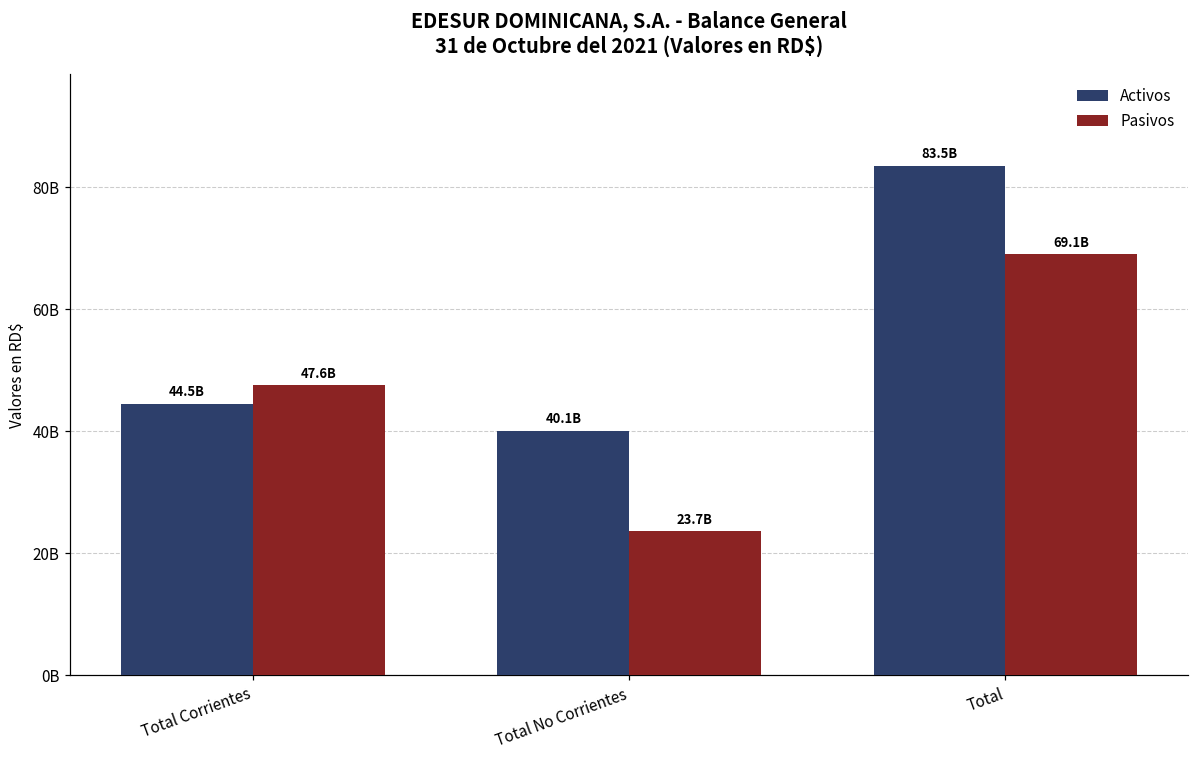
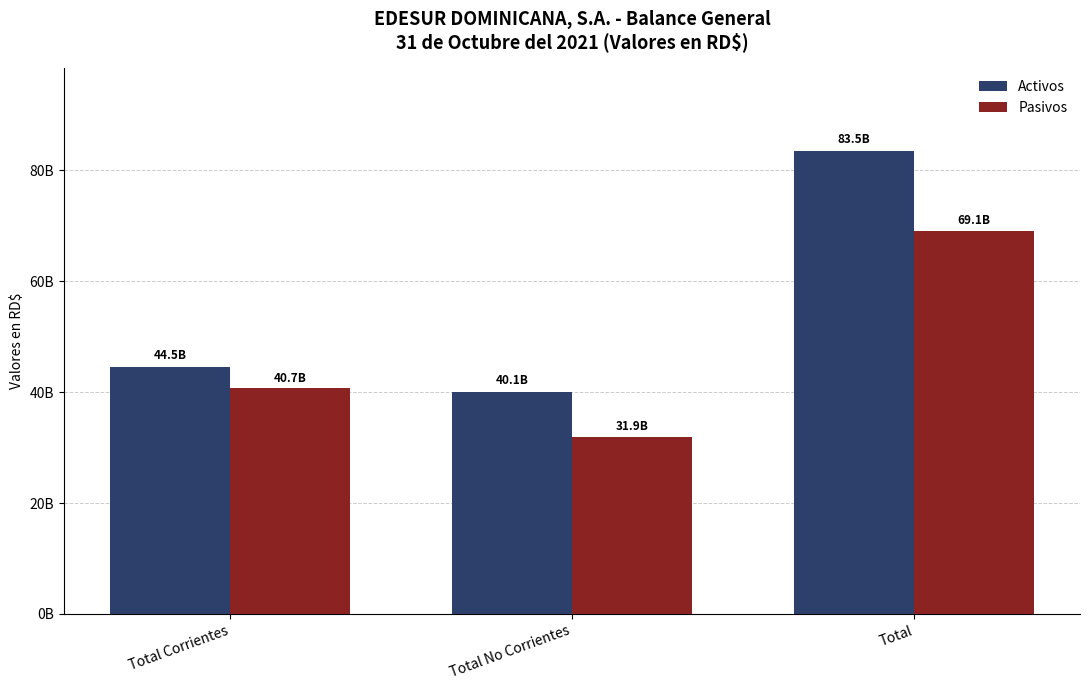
  {
    "Activos": {
      "Total Corrientes": "44.5B",
      "Total No Corrientes": "40.1B",
      "Total": "83.5B"
    },
    "Pasivos": {
-     "Total Corrientes": "47.6B",
-     "Total No Corrientes": "23.7B",
+     "Total Corrientes": "40.7B",
+     "Total No Corrientes": "31.9B",
      "Total": "69.1B"
    }
  }
